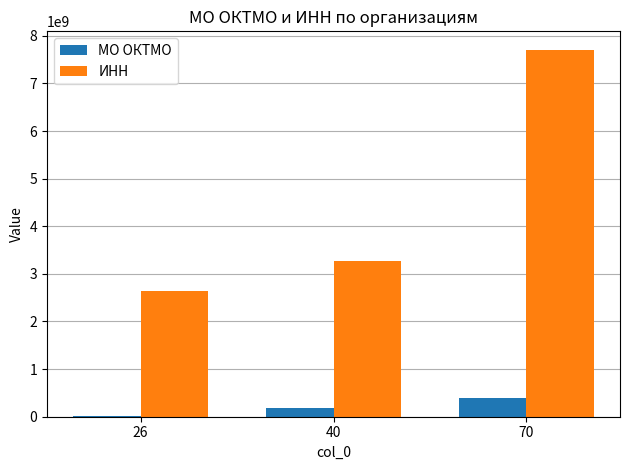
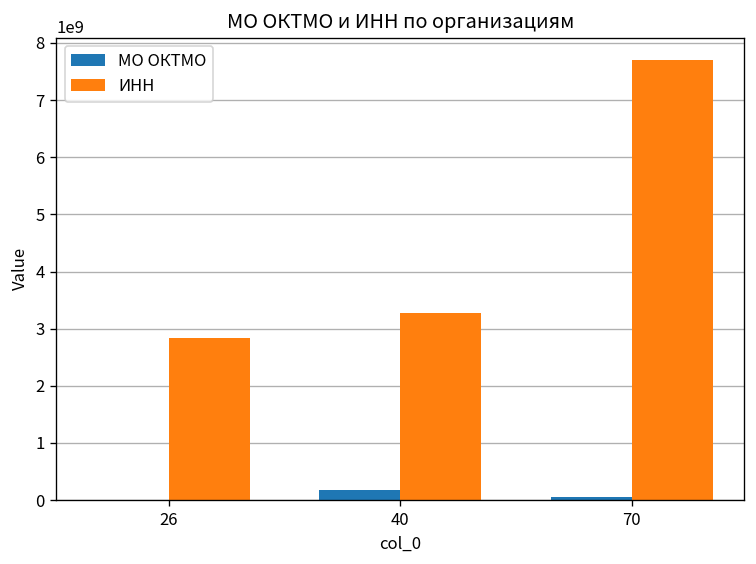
  {
    "МО ОКТМО": {
      "40": 200000000,
-     "70": 400000000
+     "70": 0
    },
    "ИНН": {
-     "26": 2600000000,
+     "26": 2800000000,
      "40": 3300000000,
      "70": 7700000000
    }
  }
